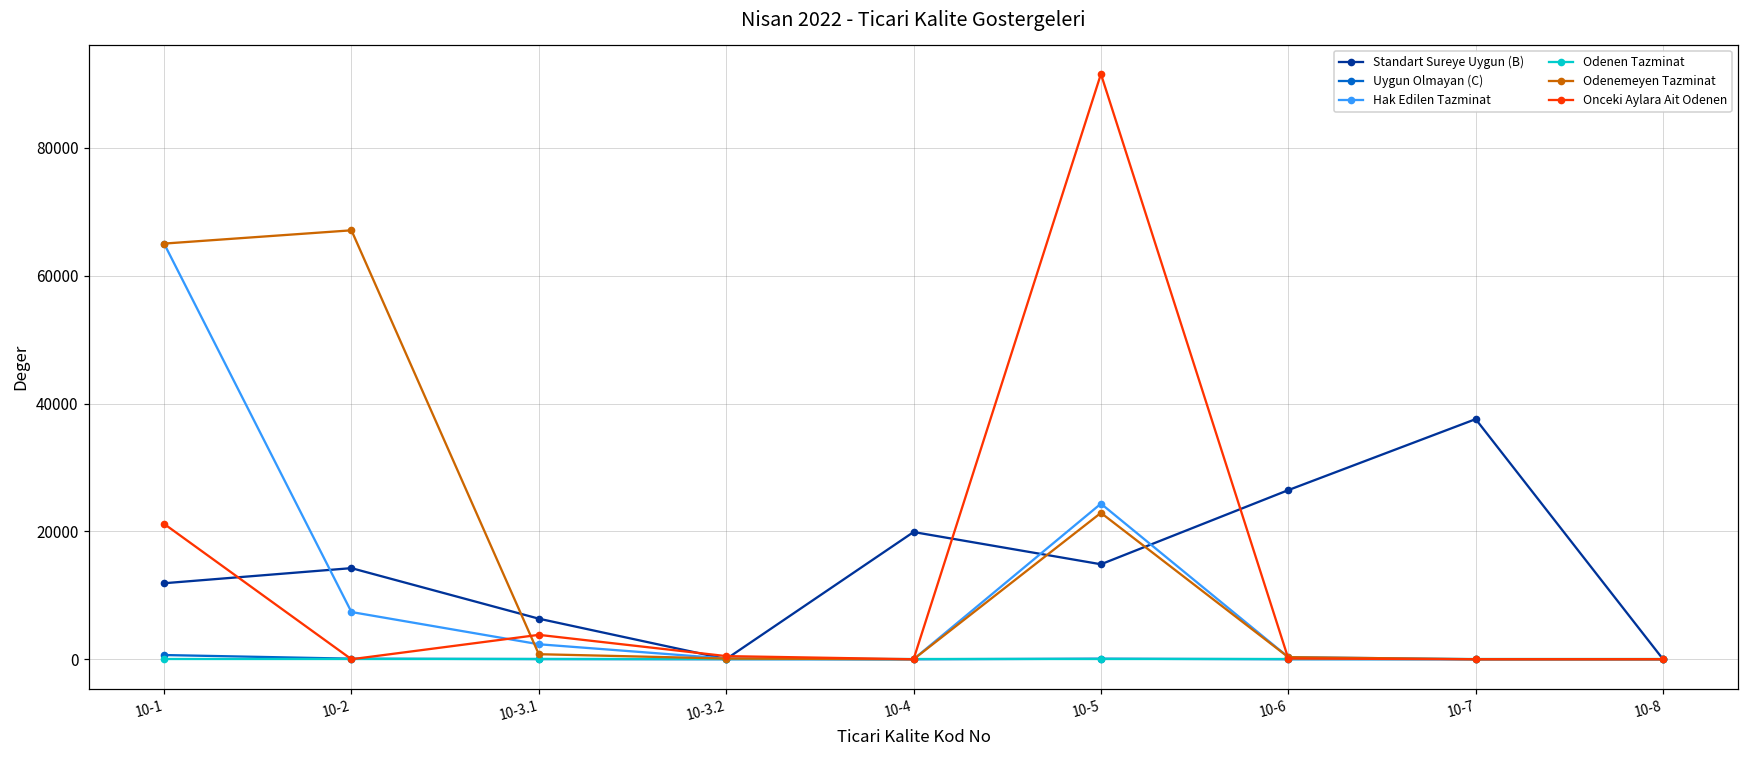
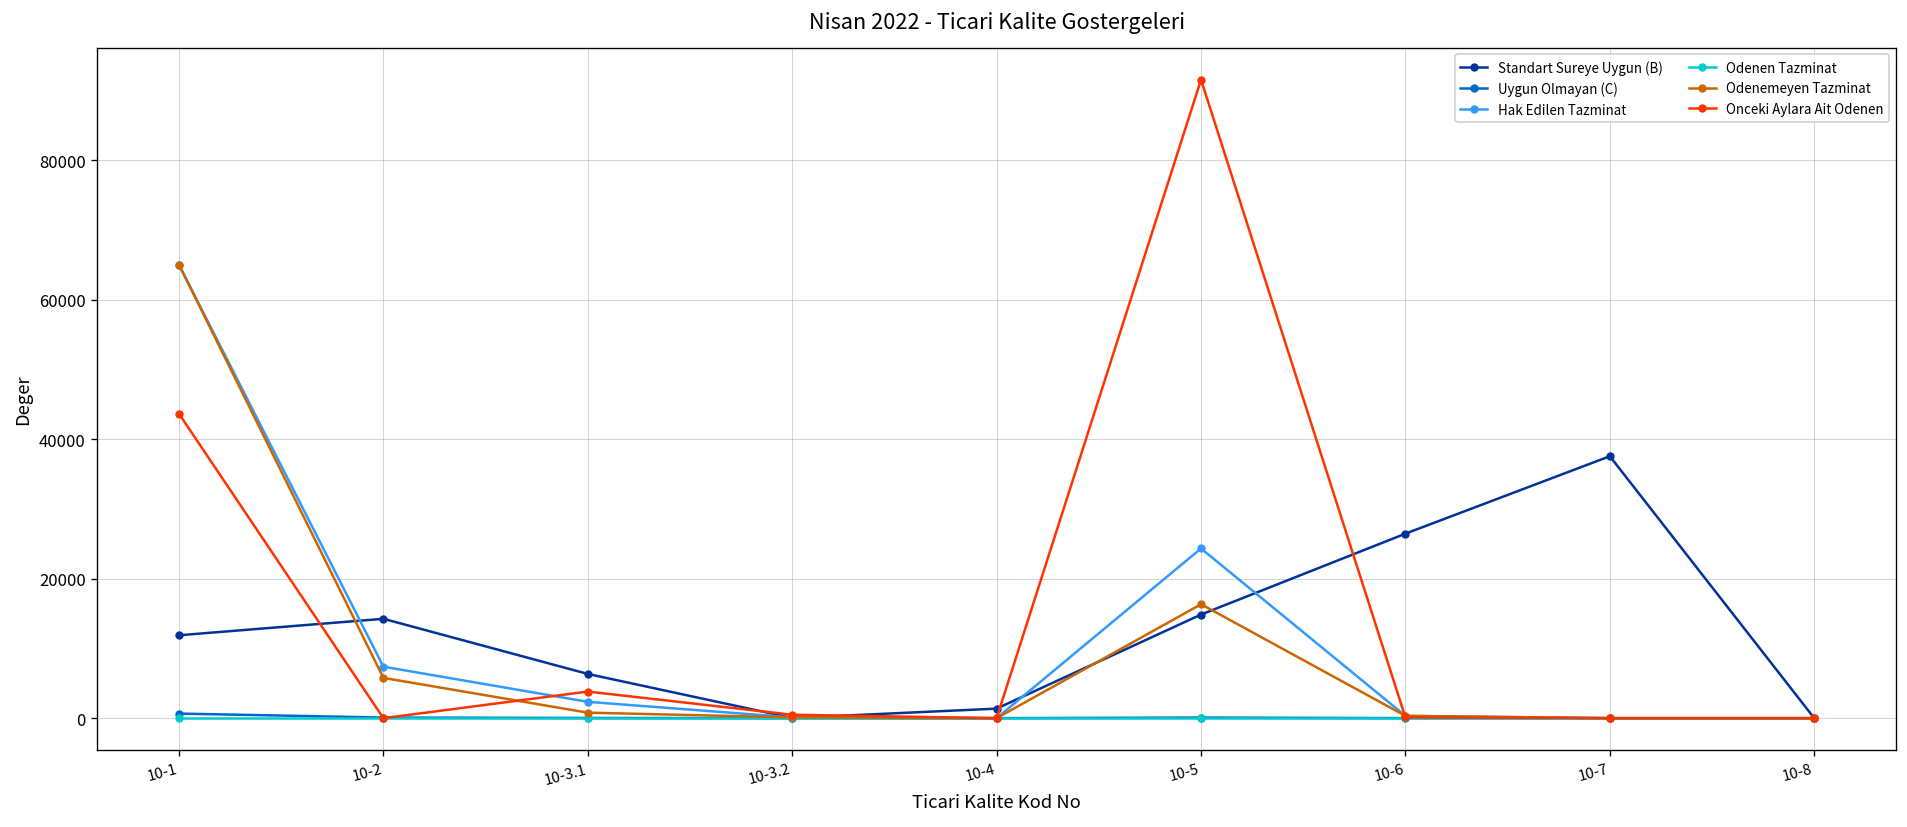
  {
    "Standart Sureye Uygun (B)": {
      "10-1": 12000,
      "10-2": 14000,
      "10-3.1": 6000,
-     "10-4": 20000,
+     "10-4": 1000,
      "10-5": 15000,
      "10-6": 26000,
      "10-7": 38000
    },
    "Uygun Olmayan (C)": {
      "10-1": 1000
    },
    "Hak Edilen Tazminat": {
      "10-2": 7000,
      "10-3.1": 2000,
      "10-5": 24000
    },
    "Odenen Tazminat": {
      "10-1": 0
    },
    "Odenemeyen Tazminat": {
-     "10-2": 67000,
+     "10-2": 6000,
      "10-3.1": 1000,
-     "10-5": 23000
+     "10-5": 16000
    },
    "Onceki Aylara Ait Odenen": {
-     "10-1": 21000,
+     "10-1": 44000,
      "10-3.1": 4000,
      "10-5": 92000
    }
  }
